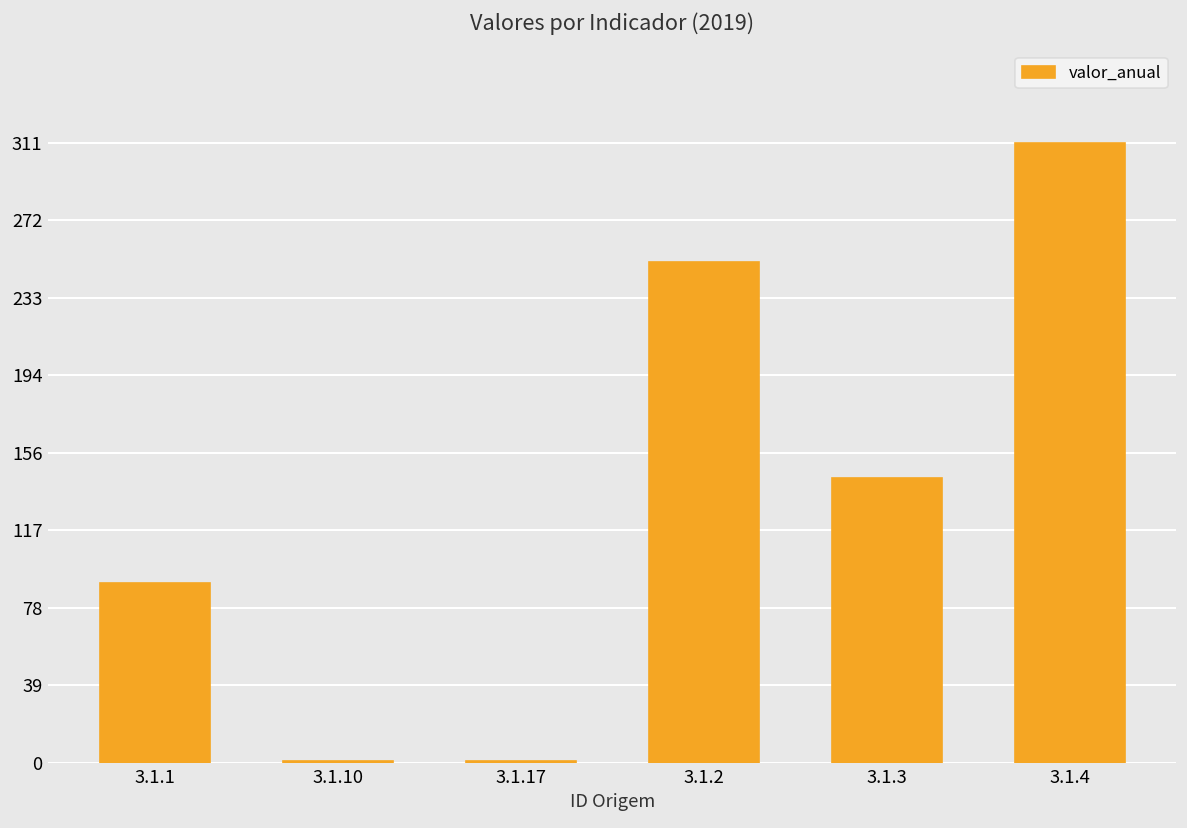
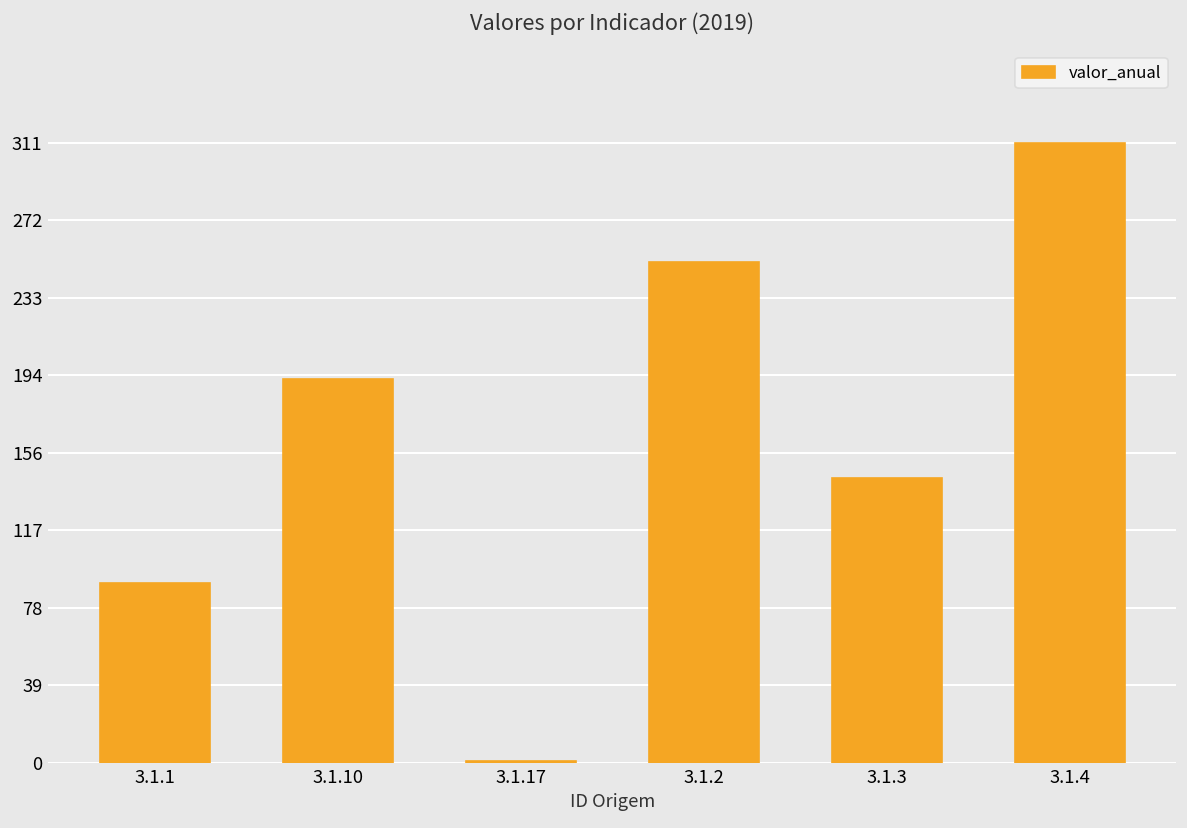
  {
    "3.1.1": 90,
-   "3.1.10": 1,
+   "3.1.10": 192,
    "3.1.2": 251,
    "3.1.3": 143,
    "3.1.4": 311
  }
